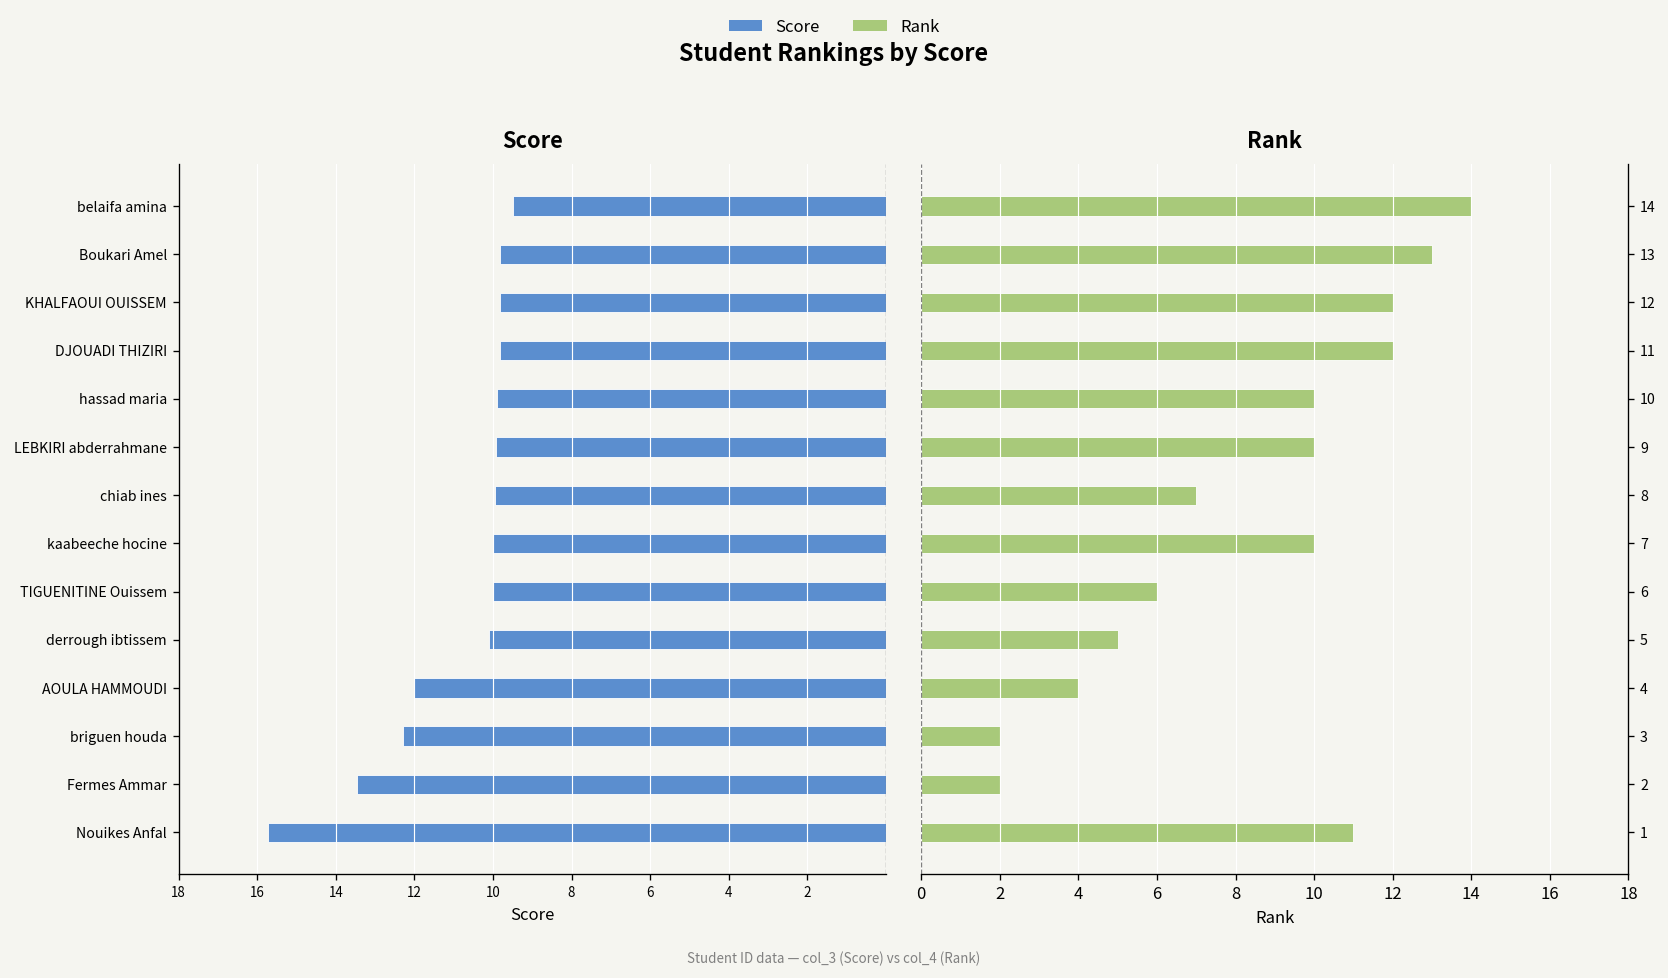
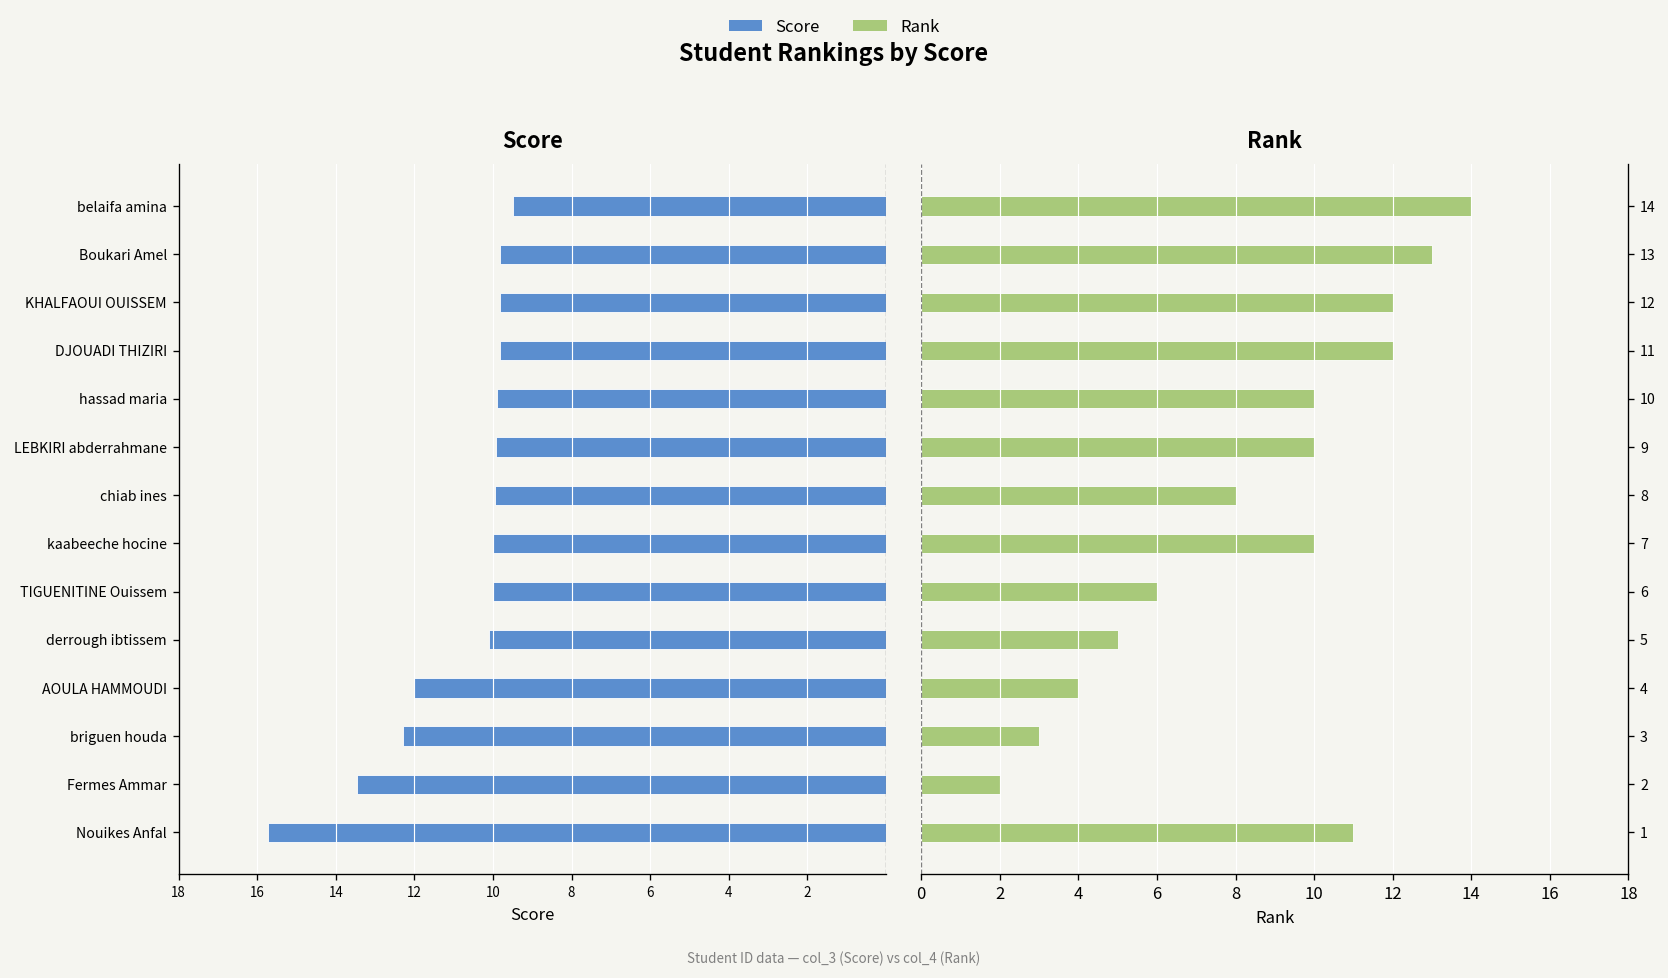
  {
    "Rank": {
      "14": 14,
      "13": 13,
      "12": 12,
      "11": 12,
      "10": 10,
      "9": 10,
-     "8": 7,
+     "8": 8,
      "7": 10,
      "6": 6,
      "5": 5,
      "4": 4,
-     "3": 2,
+     "3": 3,
      "2": 2,
      "1": 11
    }
  }
